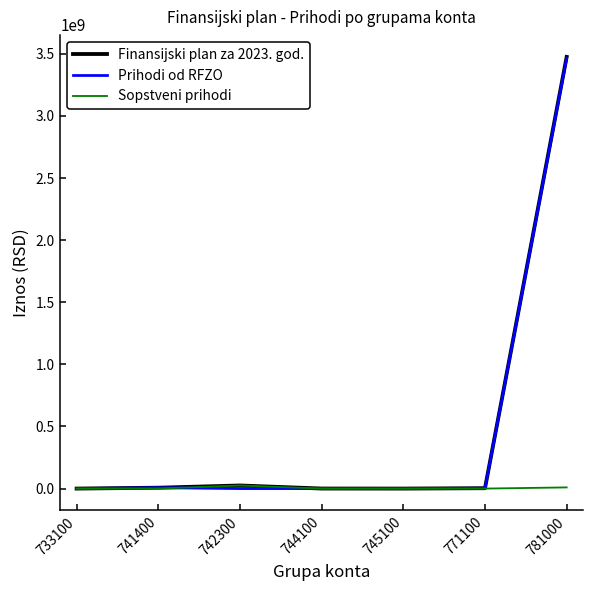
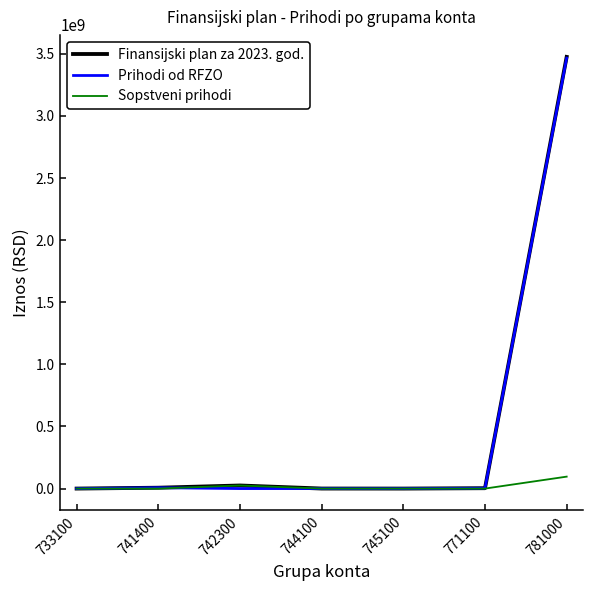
  {
    "Prihodi od RFZO": {
      "742300": 0
    },
    "Sopstveni prihodi": {
-     "781000": 10000000
+     "781000": 100000000
    }
  }
